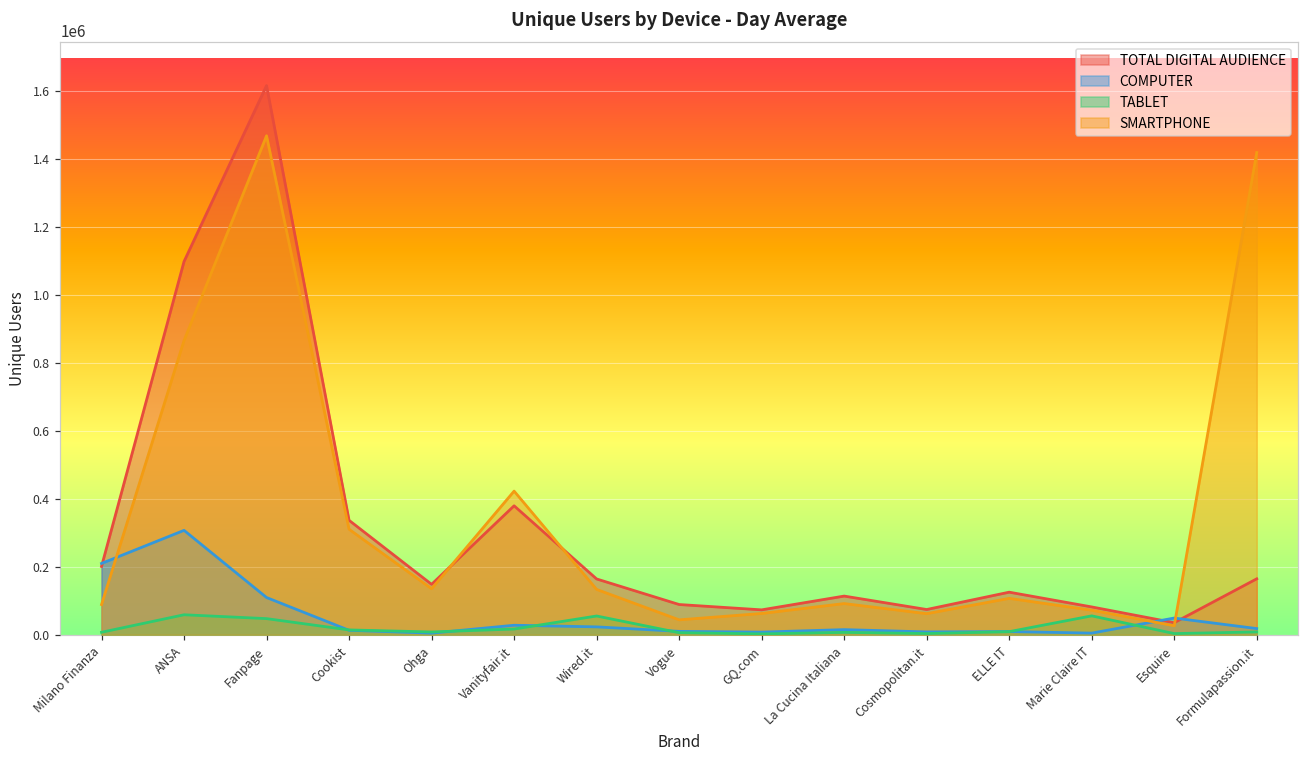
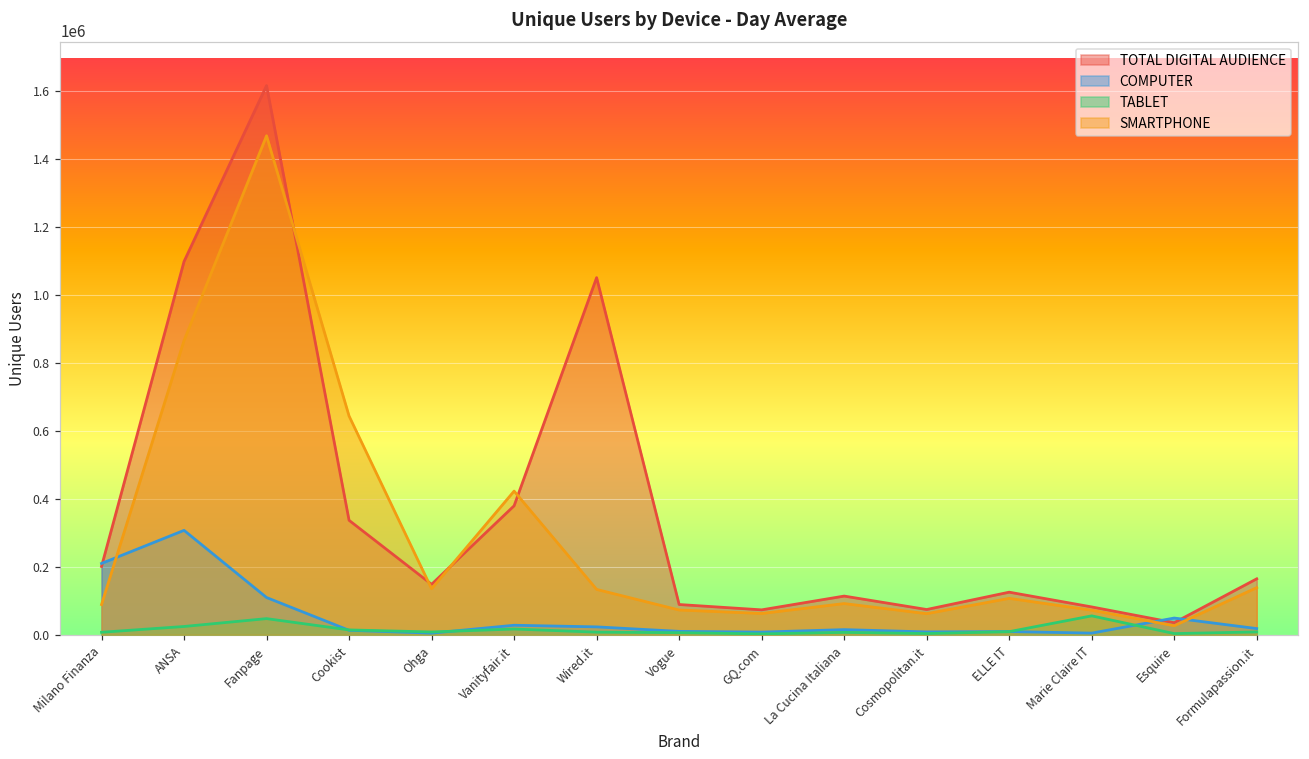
  {
    "TOTAL DIGITAL AUDIENCE": {
      "Milano Finanza": 200000,
      "ANSA": 1100000,
      "Fanpage": 1620000,
      "Cookist": 340000,
      "Ohga": 150000,
      "Vanityfair.it": 380000,
-     "Wired.it": 160000,
+     "Wired.it": 1050000,
      "Vogue": 90000,
      "GQ.com": 70000,
      "La Cucina Italiana": 110000,
      "Cosmopolitan.it": 70000,
      "ELLE IT": 130000,
      "Marie Claire IT": 80000,
      "Esquire": 40000,
      "Formulapassion.it": 160000
    },
    "COMPUTER": {
      "Milano Finanza": 210000,
      "ANSA": 310000,
      "Fanpage": 110000,
      "Vanityfair.it": 30000,
      "Wired.it": 20000,
      "Marie Claire IT": 0,
      "Esquire": 50000,
      "Formulapassion.it": 20000
    },
    "TABLET": {
      "Milano Finanza": 10000,
-     "ANSA": 60000,
+     "ANSA": 20000,
      "Fanpage": 50000,
      "Vanityfair.it": 20000,
-     "Wired.it": 60000,
+     "Wired.it": 10000,
      "Marie Claire IT": 60000,
      "Esquire": 0,
      "Formulapassion.it": 10000
    },
    "SMARTPHONE": {
      "Milano Finanza": 90000,
      "ANSA": 870000,
      "Fanpage": 1470000,
-     "Cookist": 310000,
+     "Cookist": 640000,
      "Ohga": 140000,
      "Vanityfair.it": 420000,
      "Wired.it": 130000,
-     "Vogue": 40000,
+     "Vogue": 70000,
      "GQ.com": 60000,
      "La Cucina Italiana": 90000,
      "Cosmopolitan.it": 60000,
      "ELLE IT": 110000,
      "Marie Claire IT": 70000,
      "Esquire": 30000,
-     "Formulapassion.it": 1420000
+     "Formulapassion.it": 140000
    }
  }
